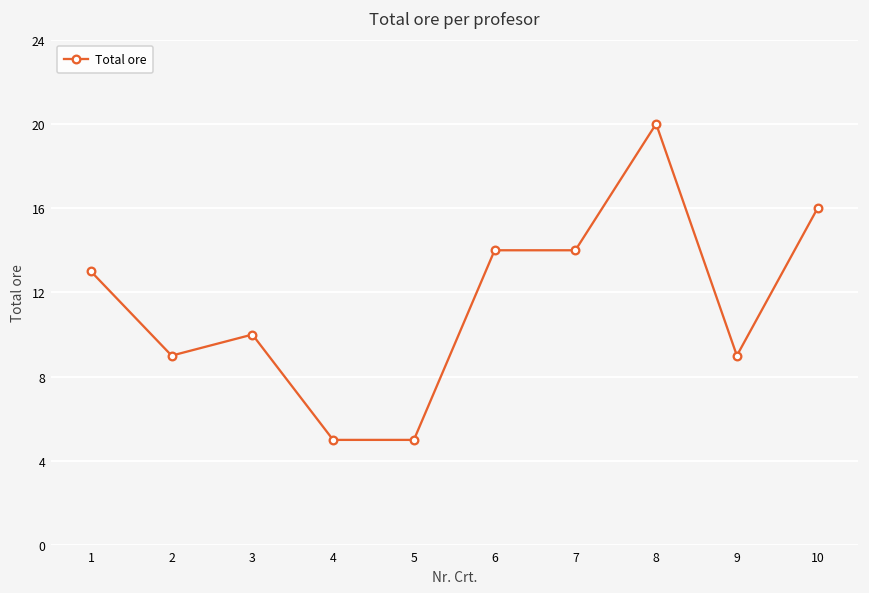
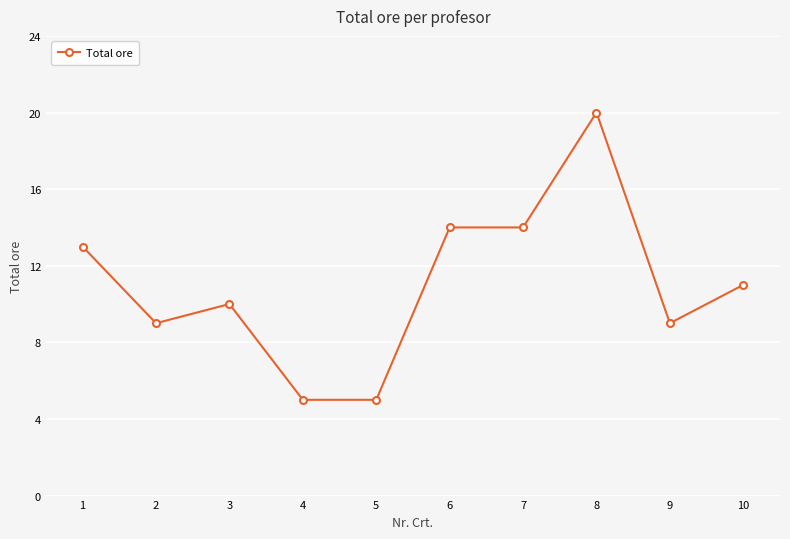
  {
    "1": 13,
    "2": 9,
    "3": 10,
    "4": 5,
    "5": 5,
    "6": 14,
    "7": 14,
    "8": 20,
    "9": 9,
-   "10": 16
+   "10": 11
  }
